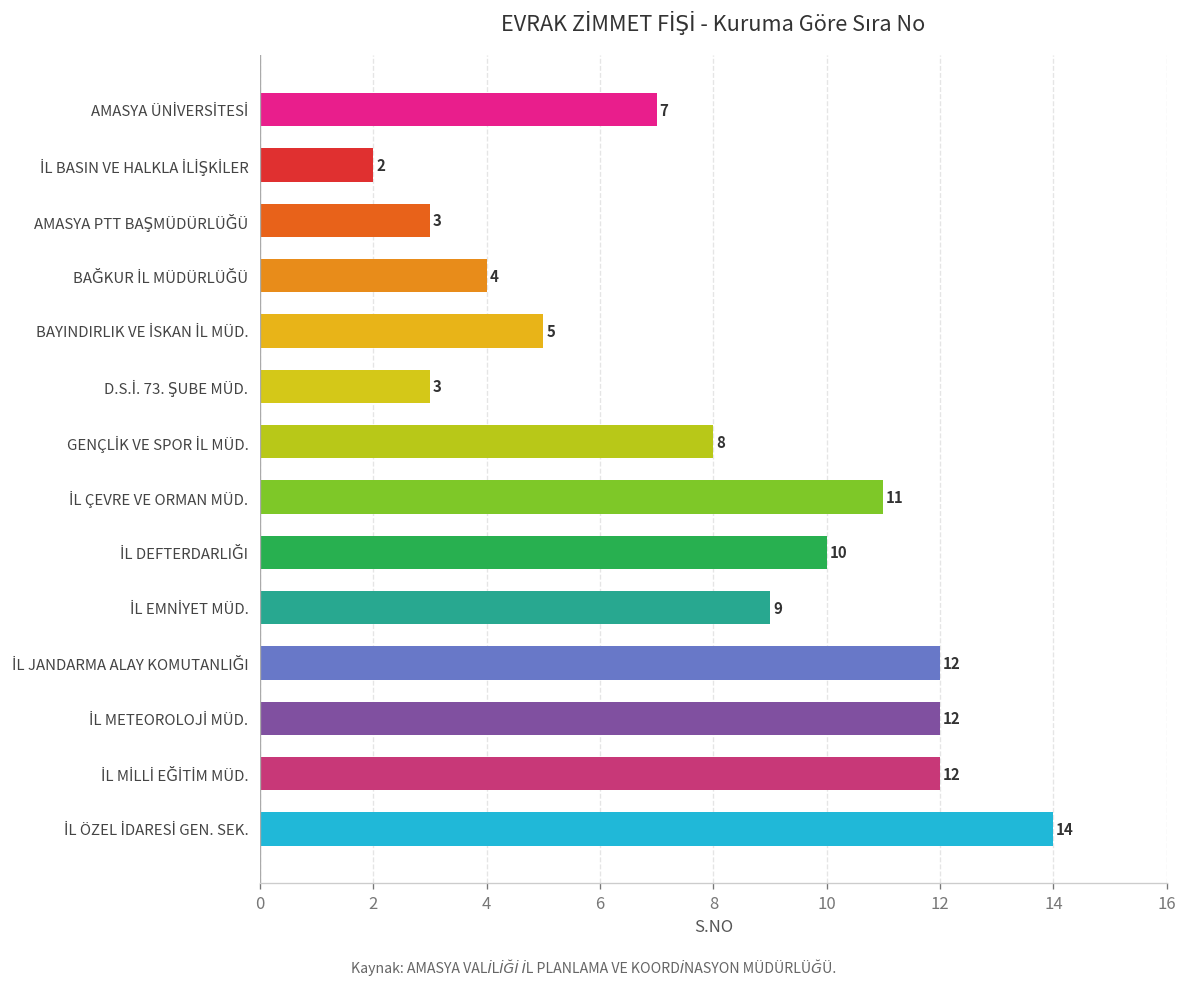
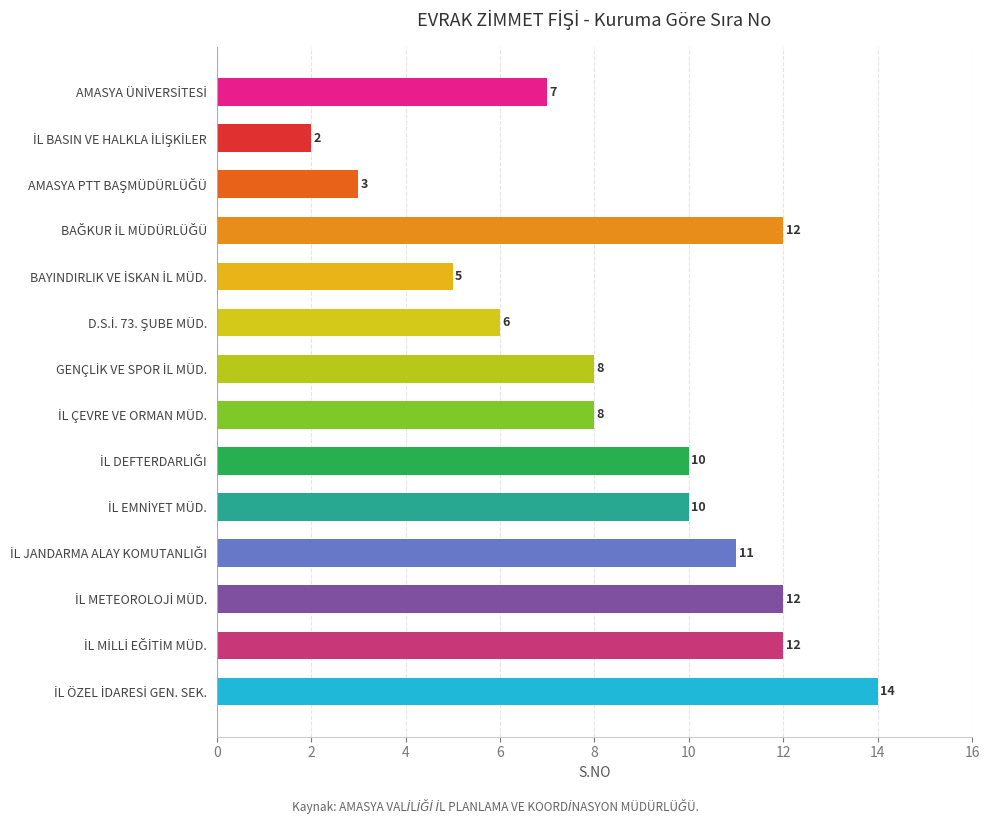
  {
    "AMASYA ÜNİVERSİTESİ": 7,
    "İL BASIN VE HALKLA İLİŞKİLER": 2,
    "AMASYA PTT BAŞMÜDÜRLÜĞÜ": 3,
-   "BAĞKUR İL MÜDÜRLÜĞÜ": 4,
+   "BAĞKUR İL MÜDÜRLÜĞÜ": 12,
    "BAYINDIRLIK VE İSKAN İL MÜD.": 5,
-   "D.S.İ. 73. ŞUBE MÜD.": 3,
+   "D.S.İ. 73. ŞUBE MÜD.": 6,
    "GENÇLİK VE SPOR İL MÜD.": 8,
-   "İL ÇEVRE VE ORMAN MÜD.": 11,
+   "İL ÇEVRE VE ORMAN MÜD.": 8,
    "İL DEFTERDARLIĞI": 10,
-   "İL EMNİYET MÜD.": 9,
-   "İL JANDARMA ALAY KOMUTANLIĞI": 12,
+   "İL EMNİYET MÜD.": 10,
+   "İL JANDARMA ALAY KOMUTANLIĞI": 11,
    "İL METEOROLOJİ MÜD.": 12,
    "İL MİLLİ EĞİTİM MÜD.": 12,
    "İL ÖZEL İDARESİ GEN. SEK.": 14
  }
